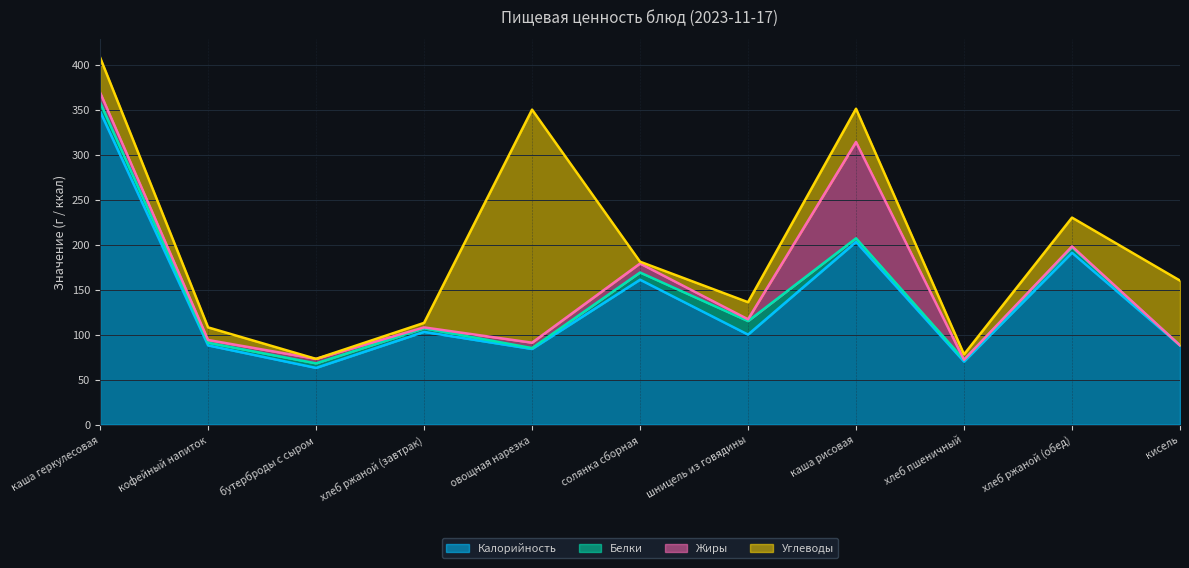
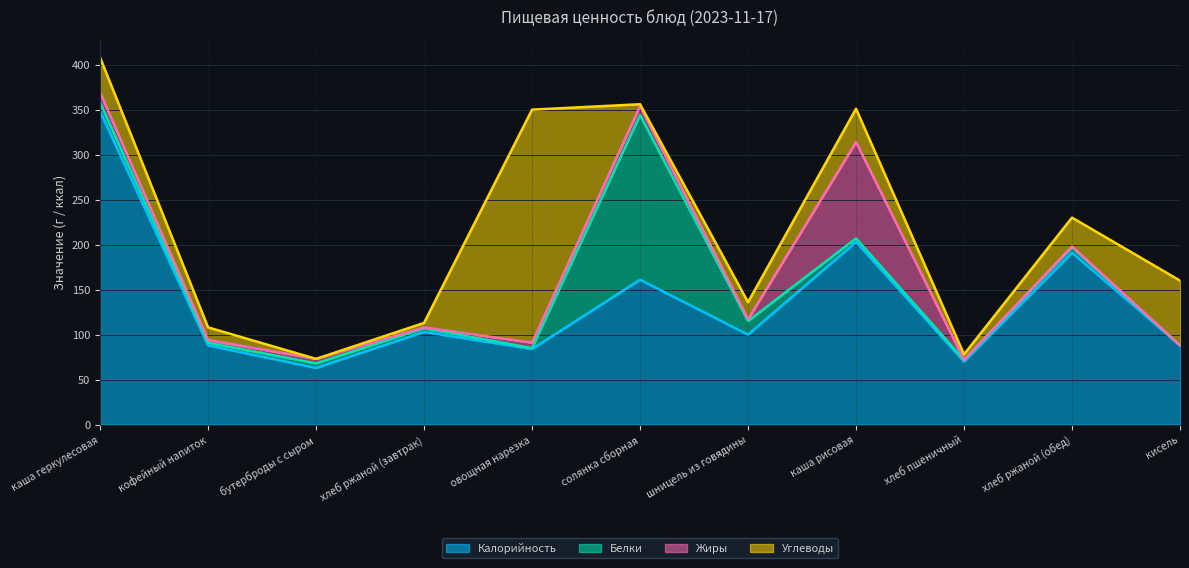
  {
    "Калорийность": {
      "каша геркулесовая": 350,
      "кофейный напиток": 90,
      "бутерброды с сыром": 60,
      "хлеб ржаной (завтрак)": 100,
      "солянка сборная": 160,
      "шницель из говядины": 100,
      "каша рисовая": 200,
      "хлеб ржаной (обед)": 190
    },
    "Белки": {
      "каша геркулесовая": 10,
      "кофейный напиток": 0,
      "бутерброды с сыром": 10,
-     "солянка сборная": 10,
+     "солянка сборная": 180,
      "каша рисовая": 0
    },
    "Жиры": {
      "каша геркулесовая": 10,
      "кофейный напиток": 0,
      "овощная нарезка": 10,
      "каша рисовая": 110
    },
    "Углеводы": {
      "каша геркулесовая": 40,
      "кофейный напиток": 10,
      "хлеб ржаной (завтрак)": 10,
      "овощная нарезка": 260,
      "шницель из говядины": 20,
      "каша рисовая": 40,
      "хлеб пшеничный": 10,
      "хлеб ржаной (обед)": 30,
      "кисель": 70
    }
  }
